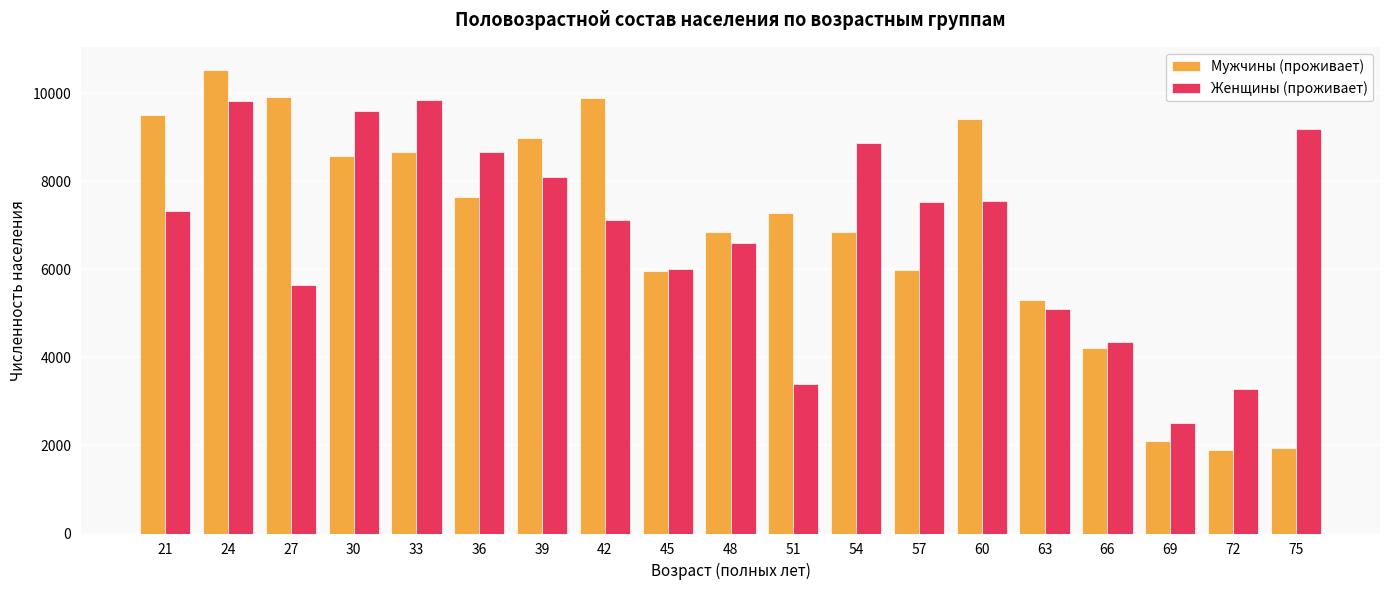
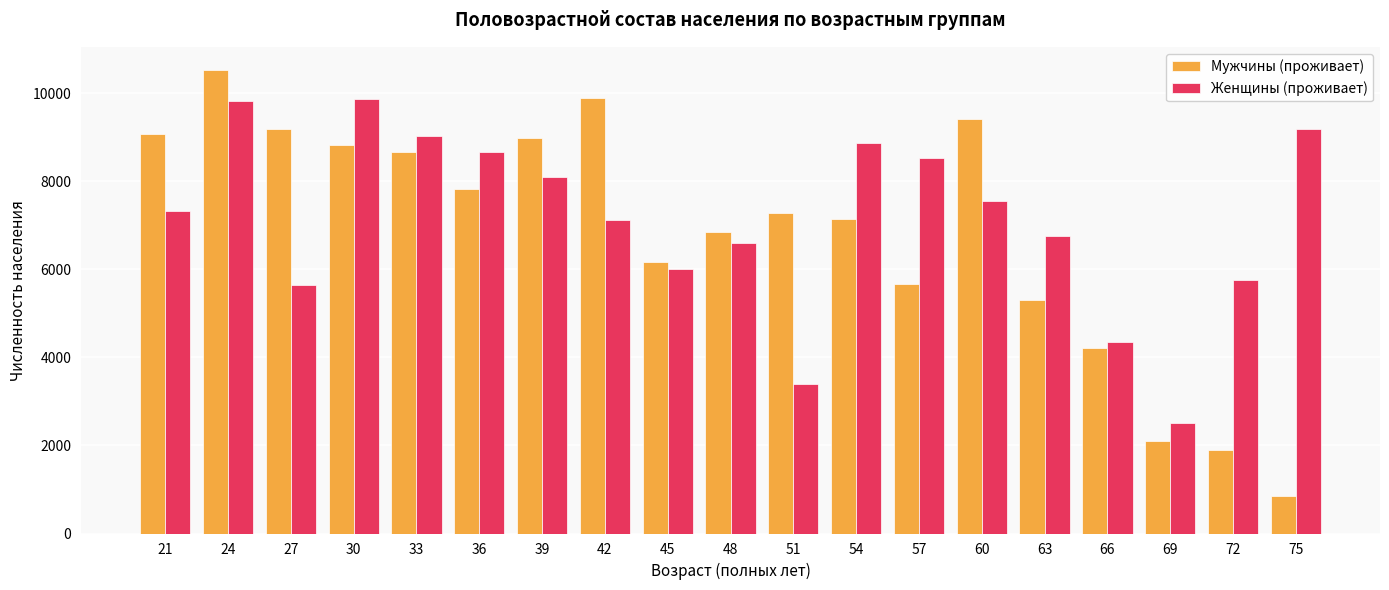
  {
    "Мужчины (проживает)": {
-     "21": 9500,
+     "21": 9100,
      "24": 10500,
-     "27": 9900,
-     "30": 8600,
+     "27": 9200,
+     "30": 8800,
      "33": 8700,
-     "36": 7700,
+     "36": 7800,
      "39": 9000,
      "42": 9900,
-     "45": 6000,
+     "45": 6200,
      "48": 6800,
      "51": 7300,
-     "54": 6800,
-     "57": 6000,
+     "54": 7100,
+     "57": 5700,
      "60": 9400,
      "63": 5300,
      "66": 4200,
      "69": 2100,
      "72": 1900,
-     "75": 1900
+     "75": 900
    },
    "Женщины (проживает)": {
      "21": 7300,
      "24": 9800,
      "27": 5700,
-     "30": 9600,
-     "33": 9900,
+     "30": 9900,
+     "33": 9000,
      "36": 8700,
      "39": 8100,
      "42": 7100,
      "45": 6000,
      "48": 6600,
      "51": 3400,
      "54": 8900,
-     "57": 7500,
+     "57": 8500,
      "60": 7600,
-     "63": 5100,
+     "63": 6800,
      "66": 4400,
      "69": 2500,
-     "72": 3300,
+     "72": 5800,
      "75": 9200
    }
  }
